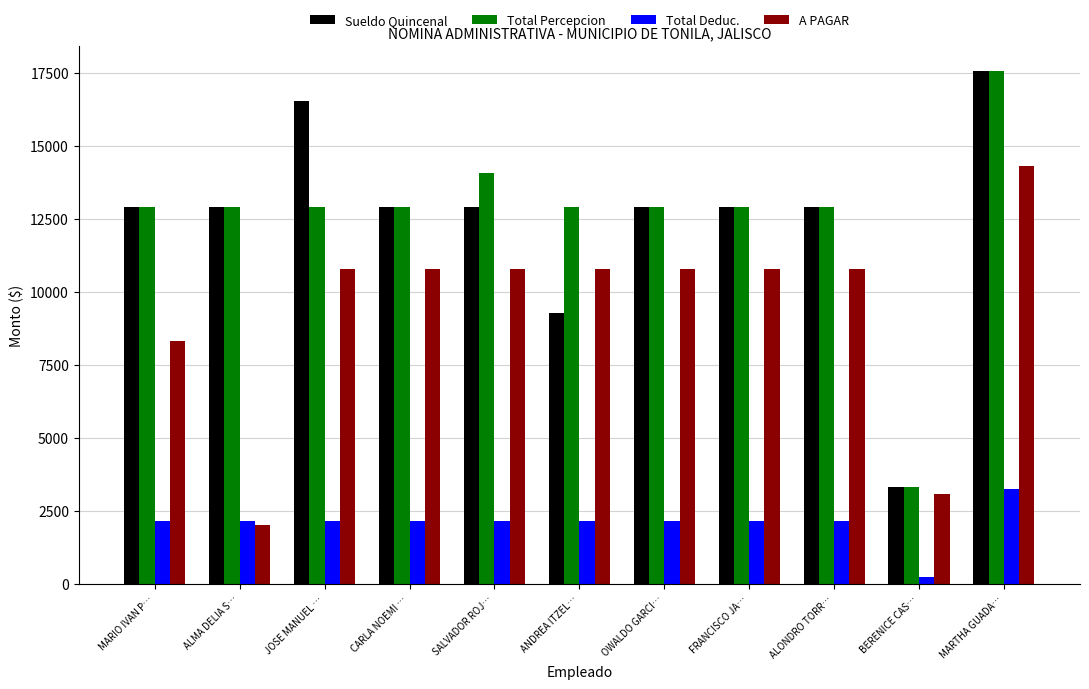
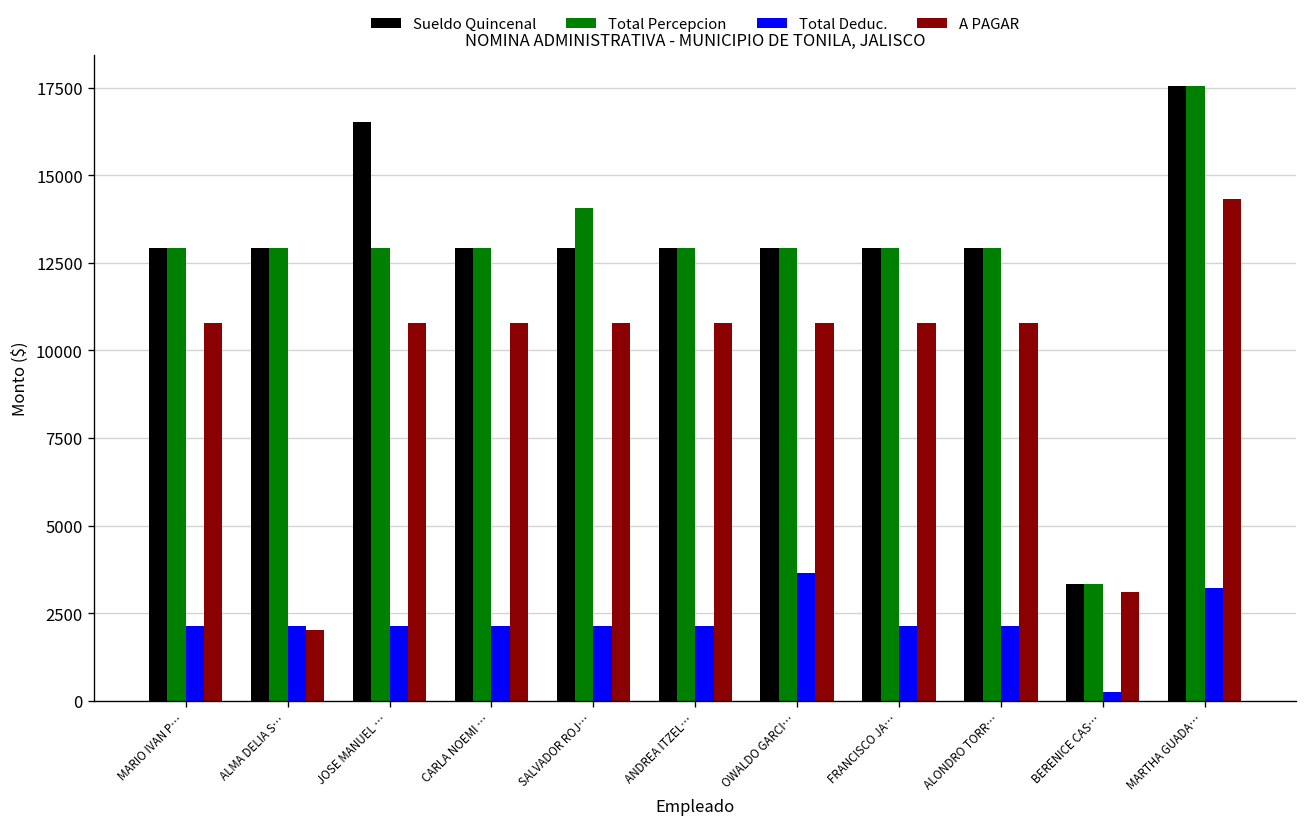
  {
    "Sueldo Quincenal": {
      "MARIO IVAN P…": 12900,
      "ALMA DELIA S…": 12900,
      "JOSE MANUEL …": 16500,
      "CARLA NOEMI …": 12900,
      "SALVADOR ROJ…": 12900,
-     "ANDREA ITZEL…": 9300,
+     "ANDREA ITZEL…": 12900,
      "OWALDO GARCI…": 12900,
      "FRANCISCO JA…": 12900,
      "ALONDRO TORR…": 12900,
      "BERENICE CAS…": 3300,
      "MARTHA GUADA…": 17500
    },
    "Total Percepcion": {
      "MARIO IVAN P…": 12900,
      "ALMA DELIA S…": 12900,
      "JOSE MANUEL …": 12900,
      "CARLA NOEMI …": 12900,
      "SALVADOR ROJ…": 14100,
      "ANDREA ITZEL…": 12900,
      "OWALDO GARCI…": 12900,
      "FRANCISCO JA…": 12900,
      "ALONDRO TORR…": 12900,
      "BERENICE CAS…": 3300,
      "MARTHA GUADA…": 17500
    },
    "Total Deduc.": {
      "MARIO IVAN P…": 2100,
      "ALMA DELIA S…": 2100,
      "JOSE MANUEL …": 2100,
      "CARLA NOEMI …": 2100,
      "SALVADOR ROJ…": 2100,
      "ANDREA ITZEL…": 2100,
-     "OWALDO GARCI…": 2100,
+     "OWALDO GARCI…": 3700,
      "FRANCISCO JA…": 2100,
      "ALONDRO TORR…": 2100,
      "BERENICE CAS…": 200,
      "MARTHA GUADA…": 3200
    },
    "A PAGAR": {
-     "MARIO IVAN P…": 8300,
+     "MARIO IVAN P…": 10800,
      "ALMA DELIA S…": 2000,
      "JOSE MANUEL …": 10800,
      "CARLA NOEMI …": 10800,
      "SALVADOR ROJ…": 10800,
      "ANDREA ITZEL…": 10800,
      "OWALDO GARCI…": 10800,
      "FRANCISCO JA…": 10800,
      "ALONDRO TORR…": 10800,
      "BERENICE CAS…": 3100,
      "MARTHA GUADA…": 14300
    }
  }
